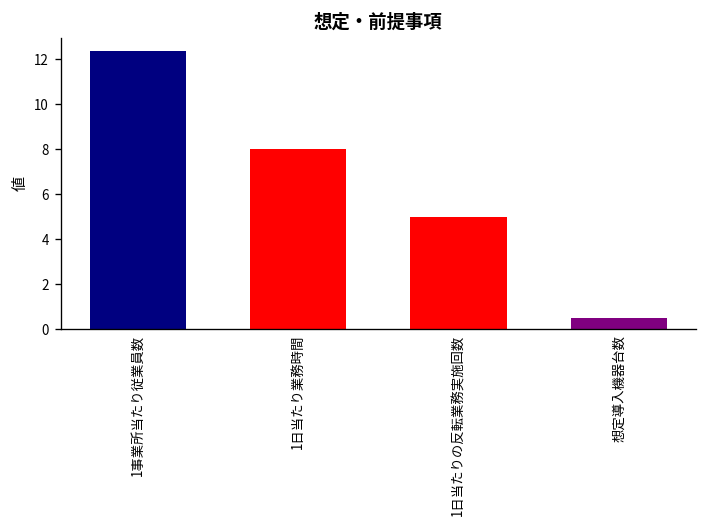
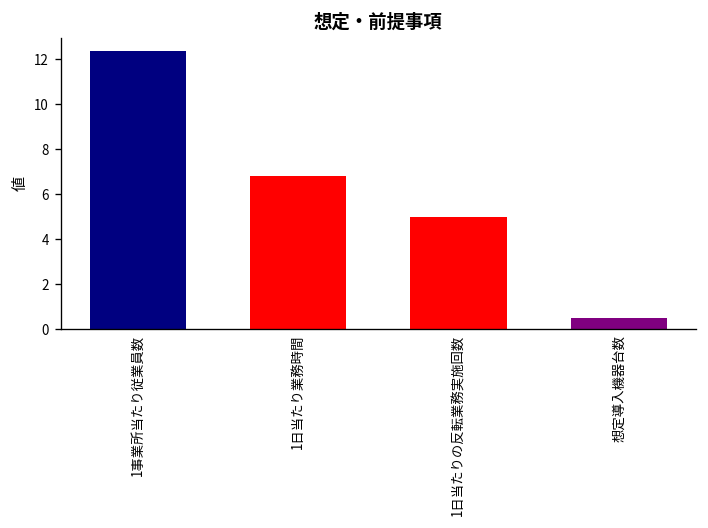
  {
    "1事業所当たり従業員数": 12.3,
-   "1日当たり業務時間": 8.0,
+   "1日当たり業務時間": 6.8,
    "1日当たりの反転業務実施回数": 5.0,
    "想定導入機器台数": 0.5
  }
